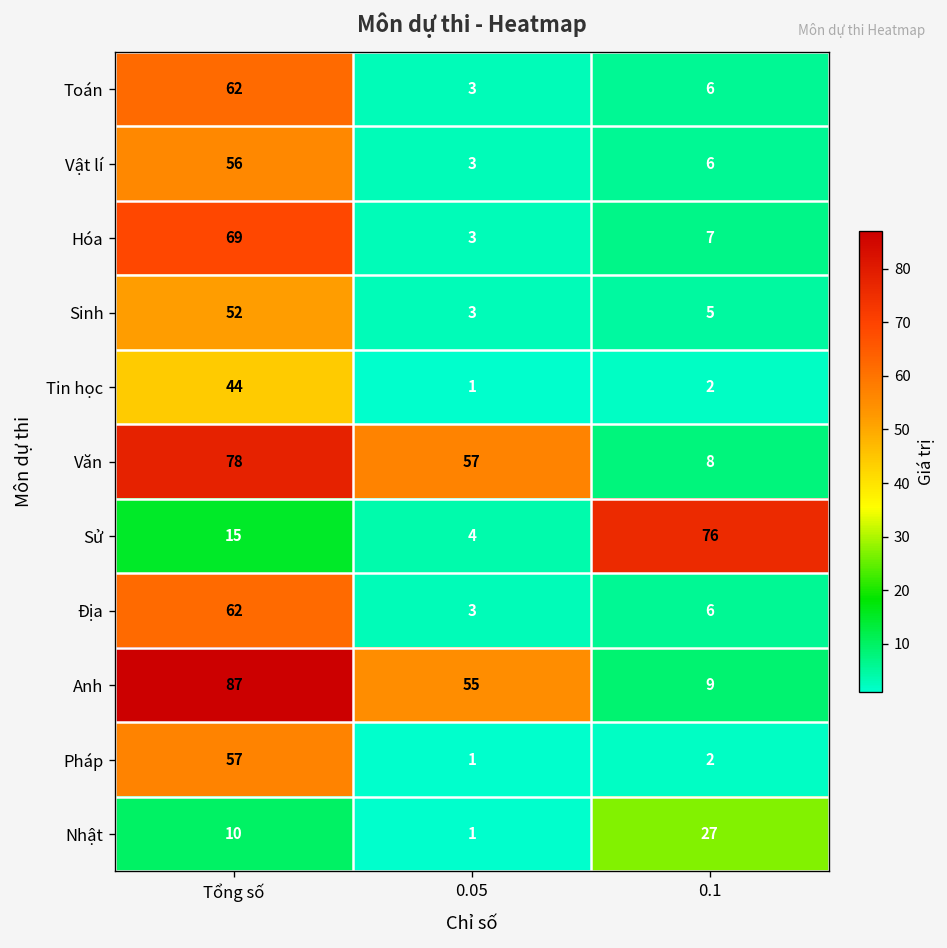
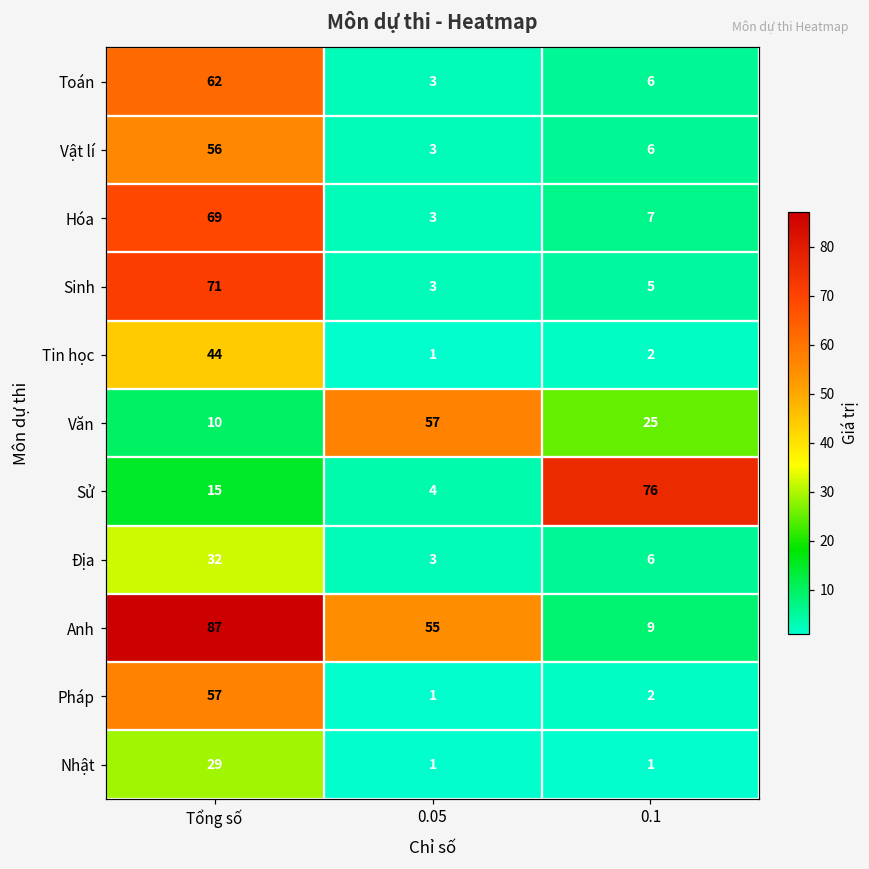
  {
    "Toán": {
      "Tổng số": 62,
      "0.05": 3,
      "0.1": 6
    },
    "Vật lí": {
      "Tổng số": 56,
      "0.05": 3,
      "0.1": 6
    },
    "Hóa": {
      "Tổng số": 69,
      "0.05": 3,
      "0.1": 7
    },
    "Sinh": {
-     "Tổng số": 52,
+     "Tổng số": 71,
      "0.05": 3,
      "0.1": 5
    },
    "Tin học": {
      "Tổng số": 44,
      "0.05": 1,
      "0.1": 2
    },
    "Văn": {
-     "Tổng số": 78,
+     "Tổng số": 10,
      "0.05": 57,
-     "0.1": 8
+     "0.1": 25
    },
    "Sử": {
      "Tổng số": 15,
      "0.05": 4,
      "0.1": 76
    },
    "Địa": {
-     "Tổng số": 62,
+     "Tổng số": 32,
      "0.05": 3,
      "0.1": 6
    },
    "Anh": {
      "Tổng số": 87,
      "0.05": 55,
      "0.1": 9
    },
    "Pháp": {
      "Tổng số": 57,
      "0.05": 1,
      "0.1": 2
    },
    "Nhật": {
-     "Tổng số": 10,
+     "Tổng số": 29,
      "0.05": 1,
-     "0.1": 27
+     "0.1": 1
    }
  }
